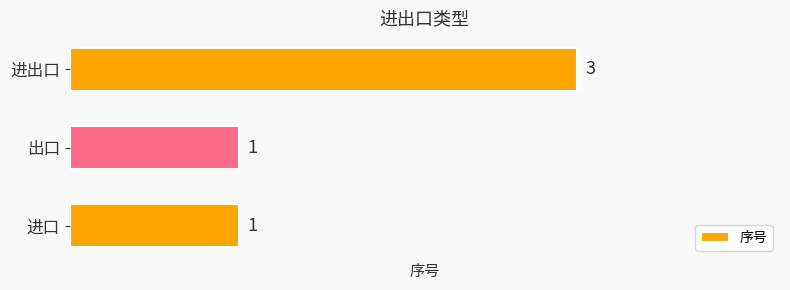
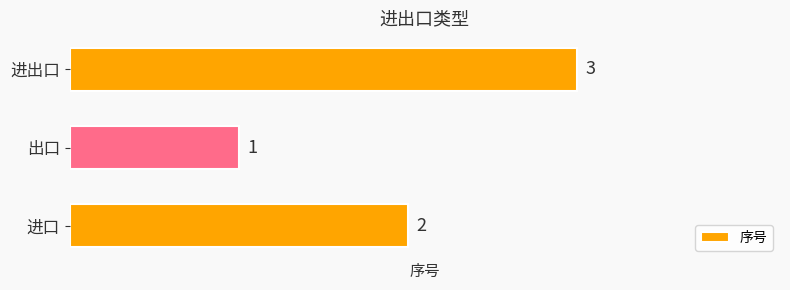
  {
    "进出口": 3,
    "出口": 1,
-   "进口": 1
+   "进口": 2
  }
